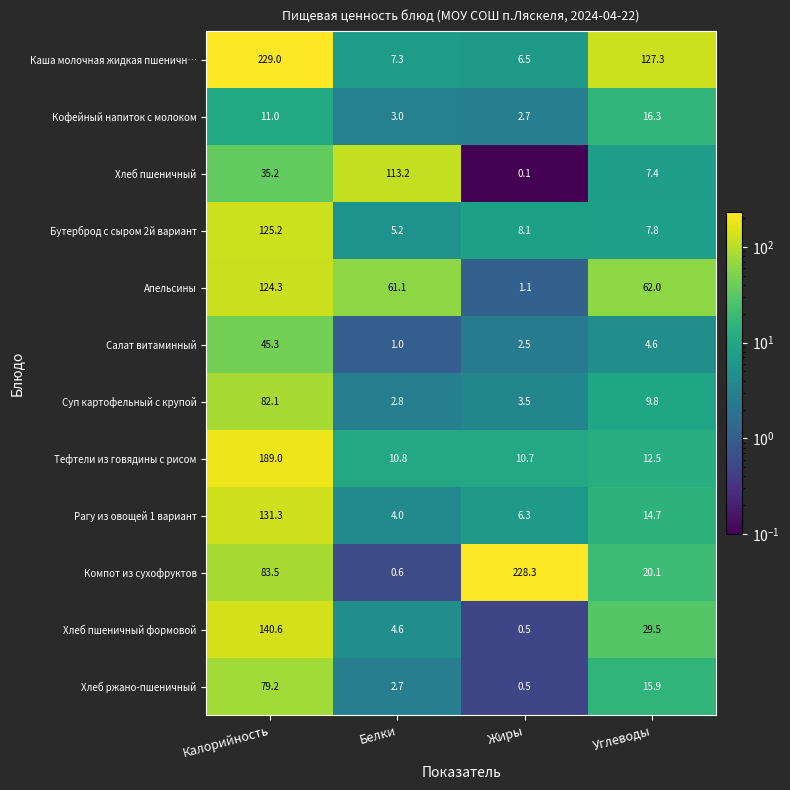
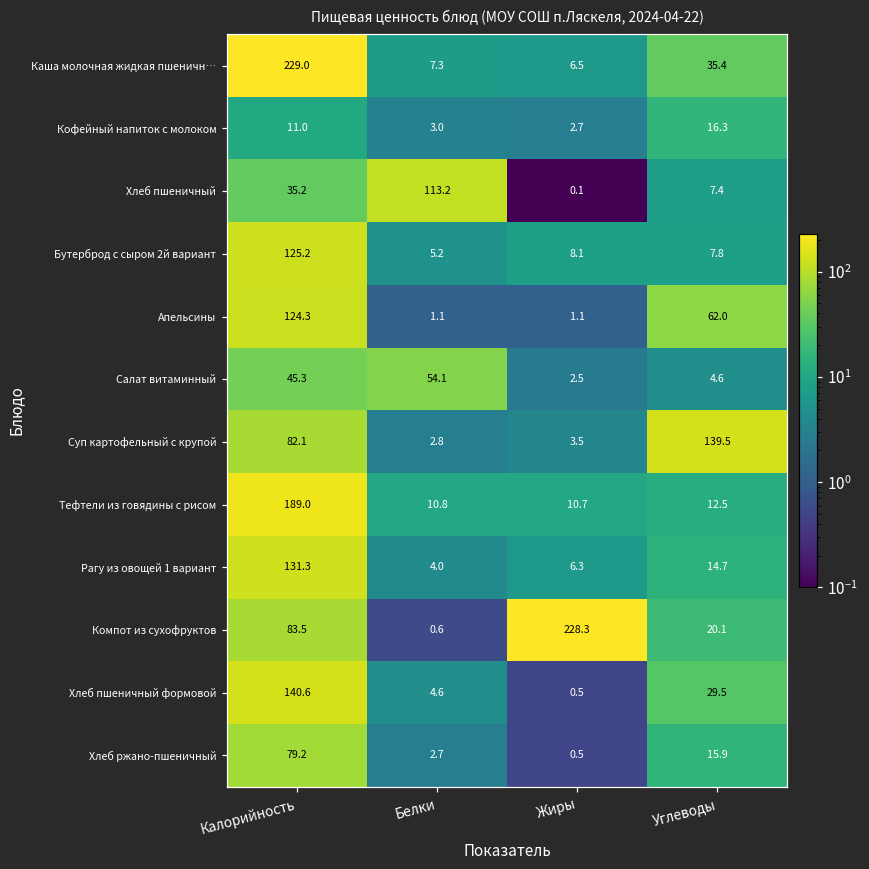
  {
    "Каша молочная жидкая пшеничн…": {
      "Калорийность": 229.0,
      "Белки": 7.3,
      "Жиры": 6.5,
-     "Углеводы": 127.3
+     "Углеводы": 35.4
    },
    "Кофейный напиток с молоком": {
      "Калорийность": 11.0,
      "Белки": 3.0,
      "Жиры": 2.7,
      "Углеводы": 16.3
    },
    "Хлеб пшеничный": {
      "Калорийность": 35.2,
      "Белки": 113.2,
      "Жиры": 0.1,
      "Углеводы": 7.4
    },
    "Бутерброд с сыром 2й вариант": {
      "Калорийность": 125.2,
      "Белки": 5.2,
      "Жиры": 8.1,
      "Углеводы": 7.8
    },
    "Апельсины": {
      "Калорийность": 124.3,
-     "Белки": 61.1,
+     "Белки": 1.1,
      "Жиры": 1.1,
      "Углеводы": 62.0
    },
    "Салат витаминный": {
      "Калорийность": 45.3,
-     "Белки": 1.0,
+     "Белки": 54.1,
      "Жиры": 2.5,
      "Углеводы": 4.6
    },
    "Суп картофельный с крупой": {
      "Калорийность": 82.1,
      "Белки": 2.8,
      "Жиры": 3.5,
-     "Углеводы": 9.8
+     "Углеводы": 139.5
    },
    "Тефтели из говядины с рисом": {
      "Калорийность": 189.0,
      "Белки": 10.8,
      "Жиры": 10.7,
      "Углеводы": 12.5
    },
    "Рагу из овощей 1 вариант": {
      "Калорийность": 131.3,
      "Белки": 4.0,
      "Жиры": 6.3,
      "Углеводы": 14.7
    },
    "Компот из сухофруктов": {
      "Калорийность": 83.5,
      "Белки": 0.6,
      "Жиры": 228.3,
      "Углеводы": 20.1
    },
    "Хлеб пшеничный формовой": {
      "Калорийность": 140.6,
      "Белки": 4.6,
      "Жиры": 0.5,
      "Углеводы": 29.5
    },
    "Хлеб ржано-пшеничный": {
      "Калорийность": 79.2,
      "Белки": 2.7,
      "Жиры": 0.5,
      "Углеводы": 15.9
    }
  }
